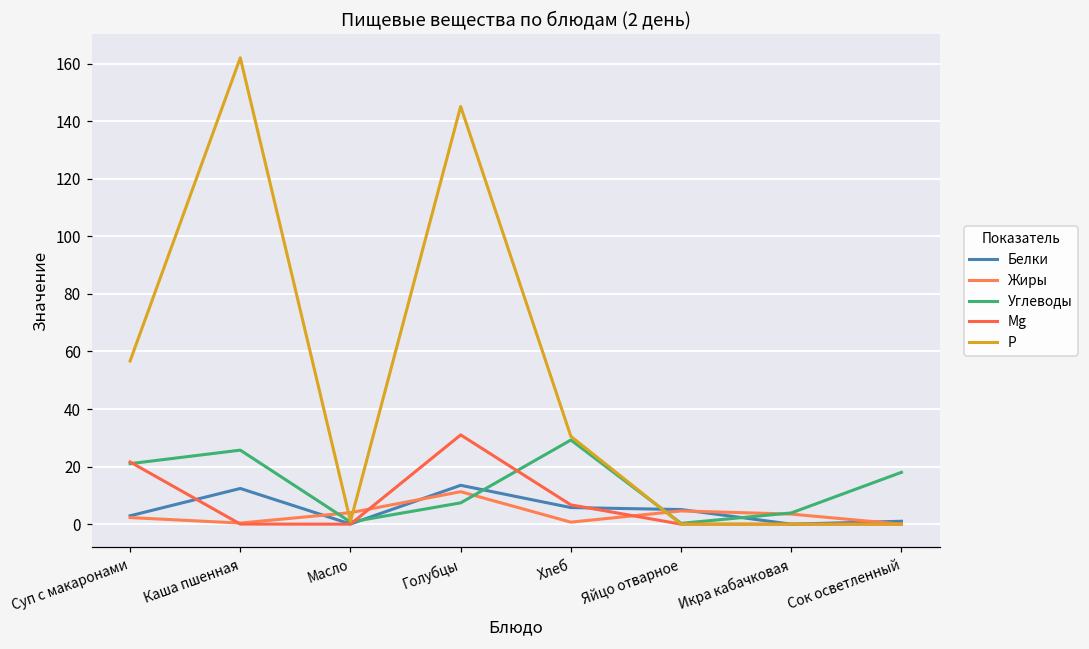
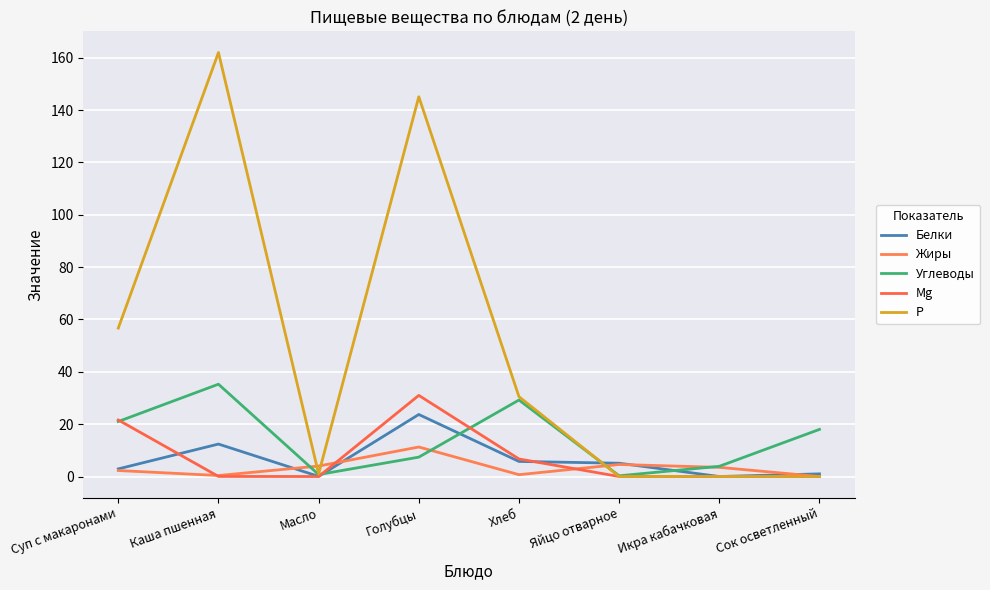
  {
    "Белки": {
      "Каша пшенная": 12,
-     "Голубцы": 14,
+     "Голубцы": 24,
      "Сок осветленный": 1
    },
    "Углеводы": {
-     "Каша пшенная": 26,
+     "Каша пшенная": 35,
      "Голубцы": 7,
      "Хлеб": 29,
      "Сок осветленный": 18
    },
    "P": {
      "Суп с макаронами": 57,
      "Каша пшенная": 162,
      "Голубцы": 145,
      "Хлеб": 31
    }
  }
